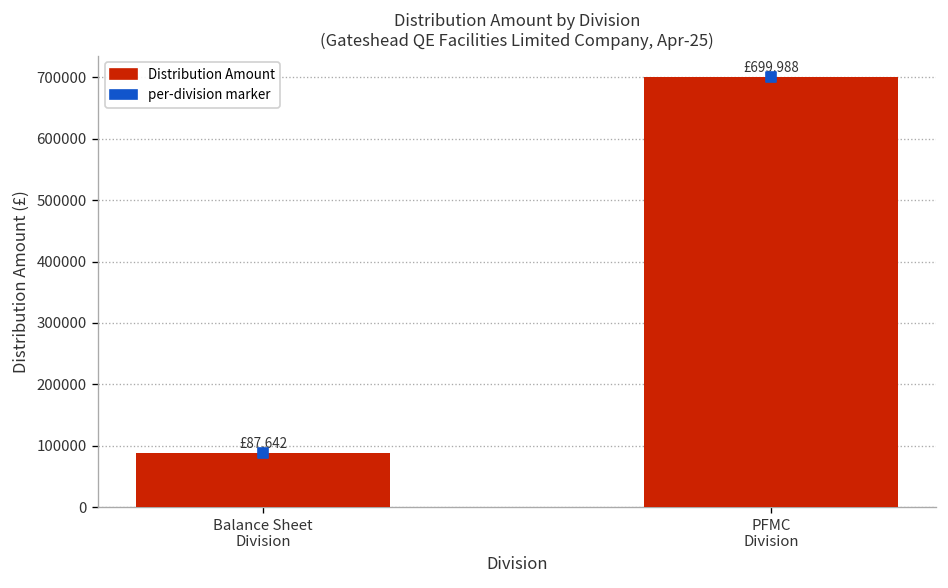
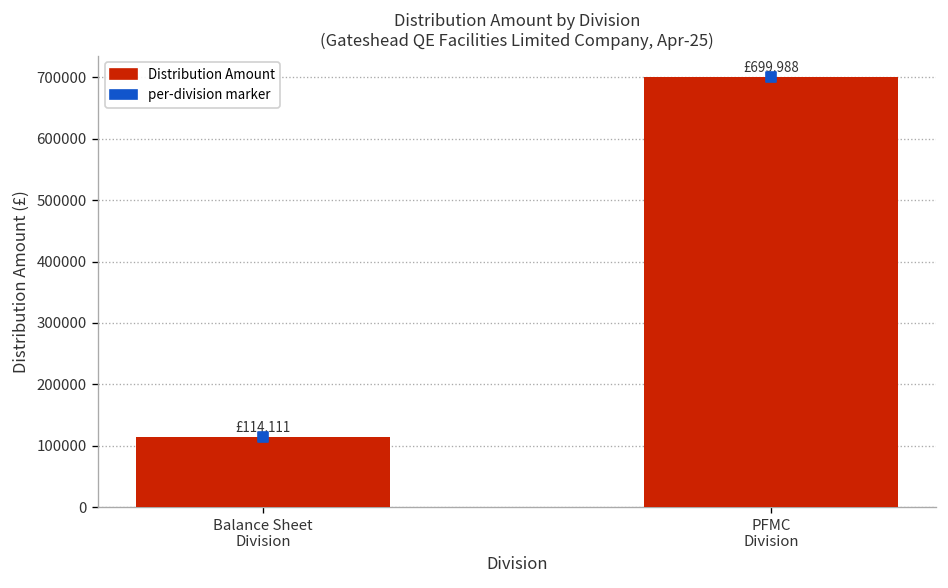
  {
    "Distribution Amount": {
-     "Balance Sheet Division": "£87,642",
+     "Balance Sheet Division": "£114,111",
      "PFMC Division": "£699,988"
    }
  }
